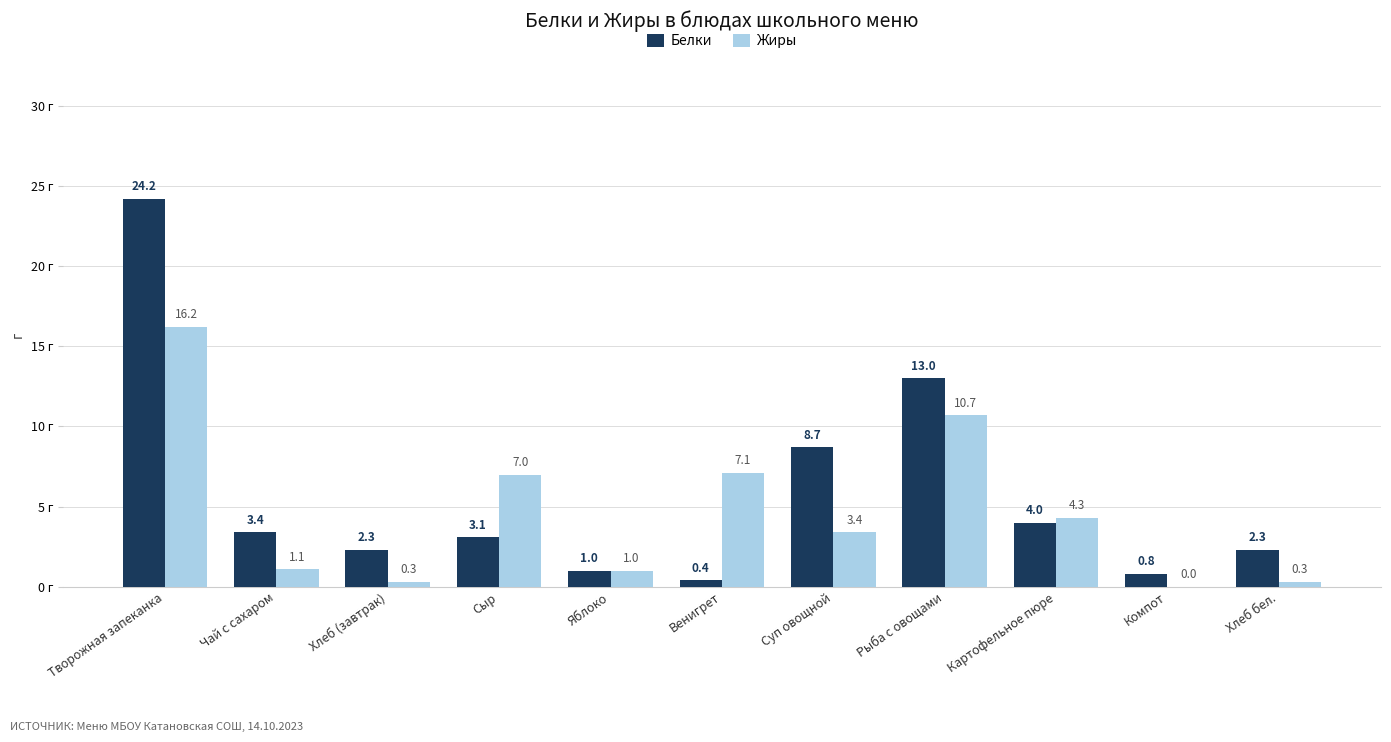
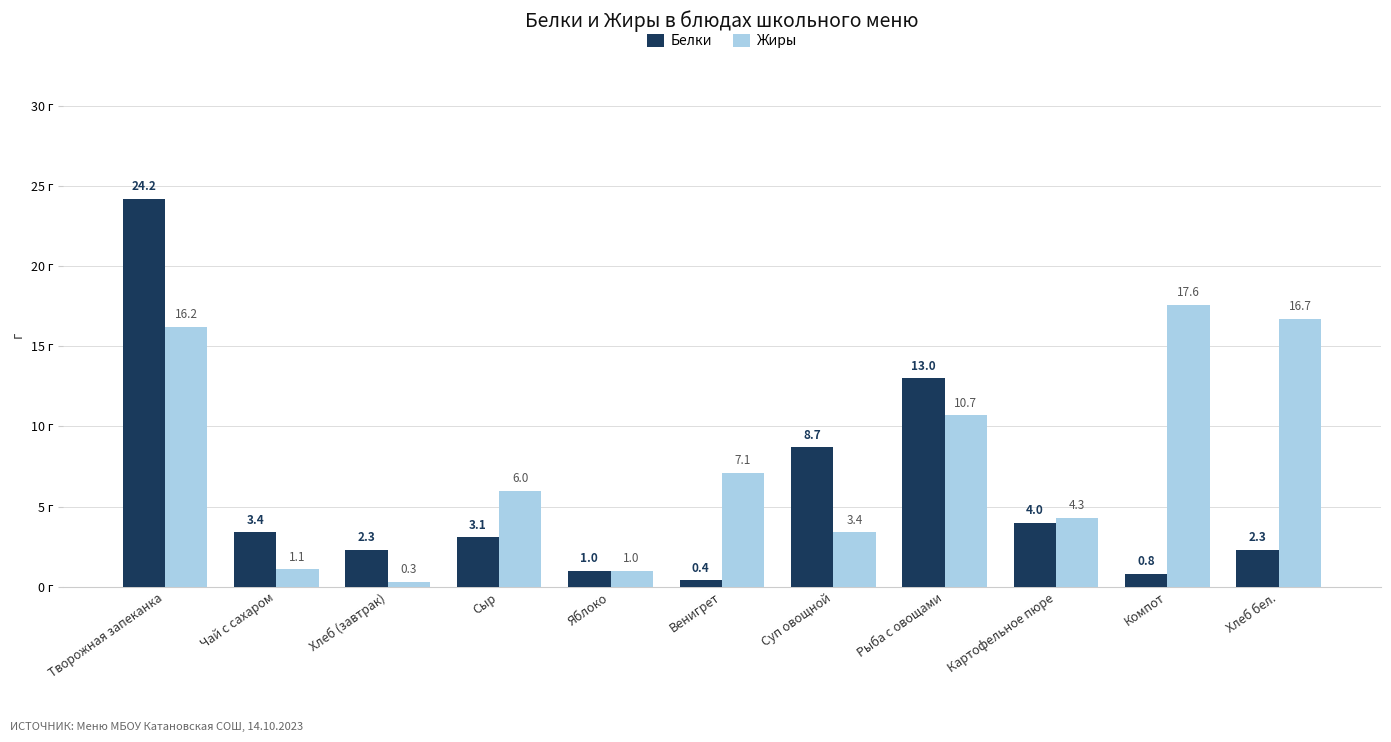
  {
    "Белки": {
      "Творожная запеканка": 24.2,
      "Чай с сахаром": 3.4,
      "Хлеб (завтрак)": 2.3,
      "Сыр": 3.1,
      "Яблоко": 1.0,
      "Венигрет": 0.4,
      "Суп овощной": 8.7,
      "Рыба с овощами": 13.0,
      "Картофельное пюре": 4.0,
      "Компот": 0.8,
      "Хлеб бел.": 2.3
    },
    "Жиры": {
      "Творожная запеканка": 16.2,
      "Чай с сахаром": 1.1,
      "Хлеб (завтрак)": 0.3,
-     "Сыр": 7.0,
+     "Сыр": 6.0,
      "Яблоко": 1.0,
      "Венигрет": 7.1,
      "Суп овощной": 3.4,
      "Рыба с овощами": 10.7,
      "Картофельное пюре": 4.3,
-     "Компот": 0.0,
-     "Хлеб бел.": 0.3
+     "Компот": 17.6,
+     "Хлеб бел.": 16.7
    }
  }
